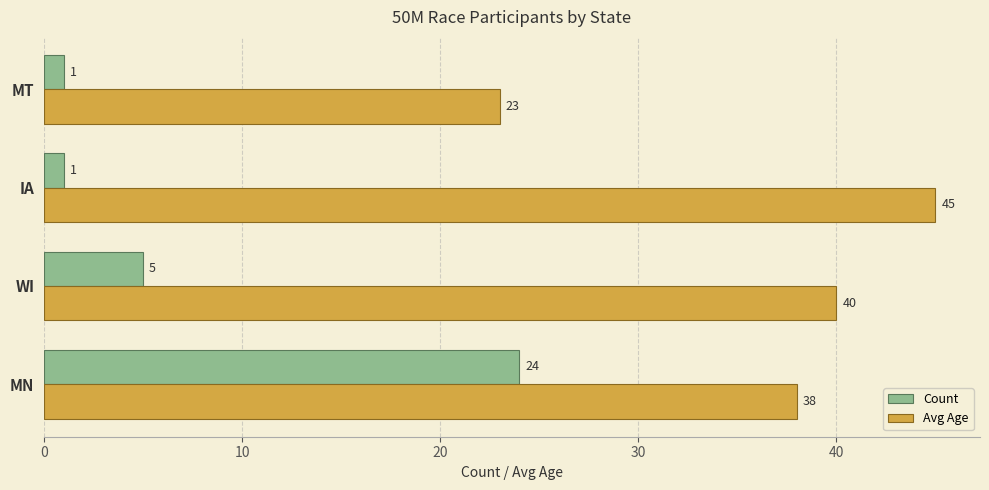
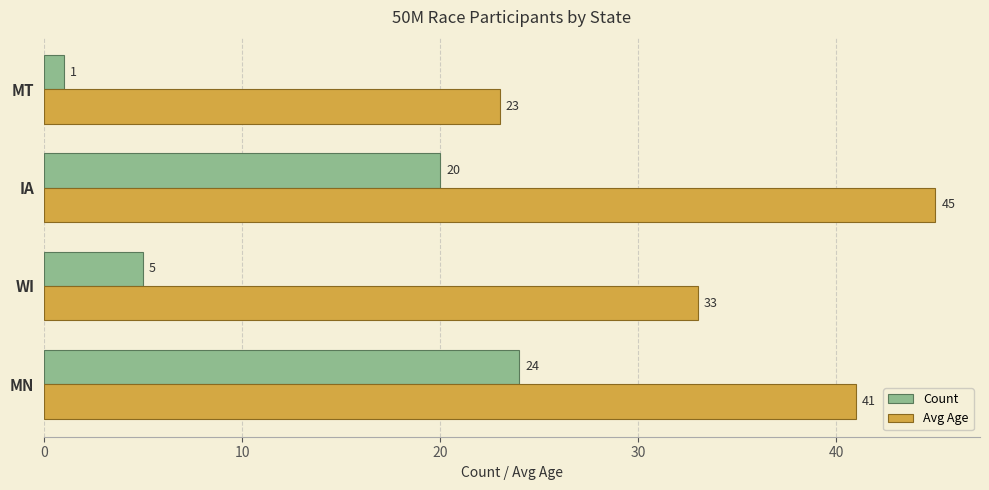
  {
    "Count": {
      "MT": 1,
-     "IA": 1,
+     "IA": 20,
      "WI": 5,
      "MN": 24
    },
    "Avg Age": {
      "MT": 23,
      "IA": 45,
-     "WI": 40,
-     "MN": 38
+     "WI": 33,
+     "MN": 41
    }
  }
